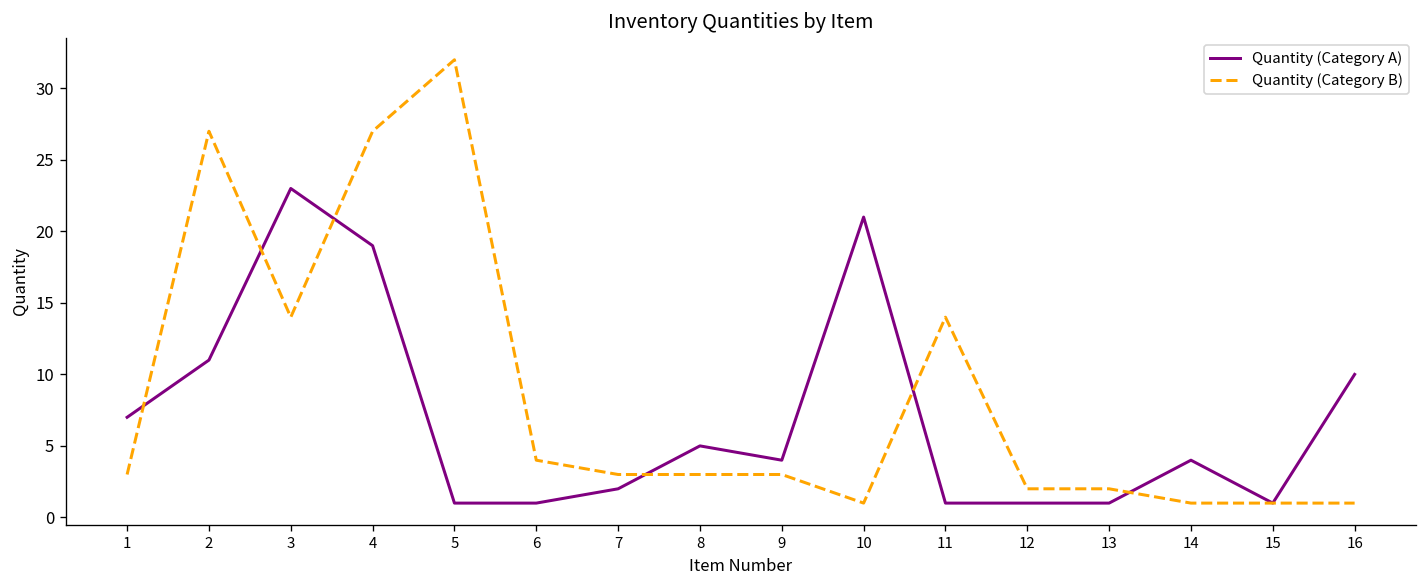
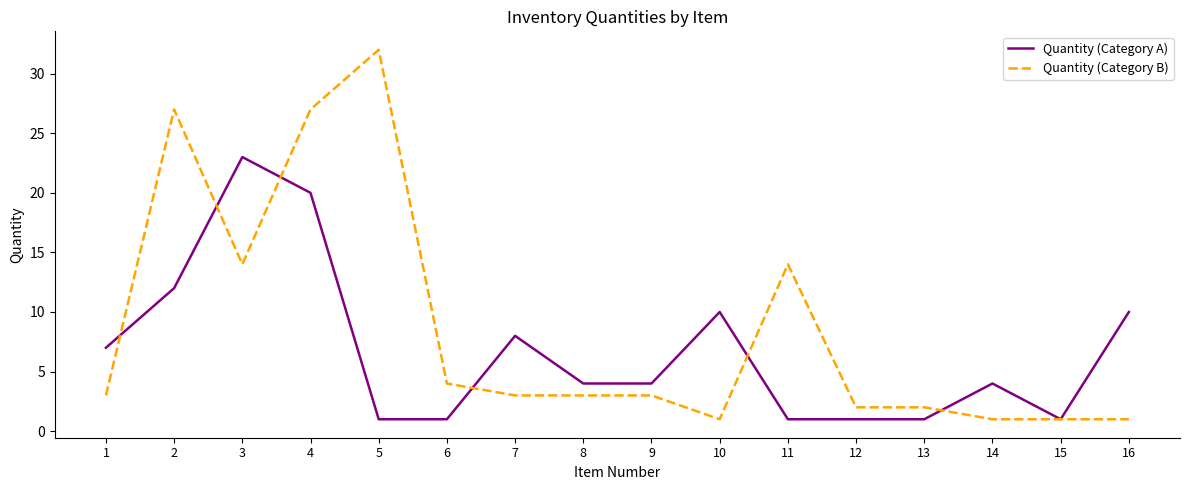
  {
    "Quantity (Category A)": {
      "1": 7,
-     "2": 11,
+     "2": 12,
      "3": 23,
-     "4": 19,
+     "4": 20,
      "5": 1,
      "6": 1,
-     "7": 2,
-     "8": 5,
+     "7": 8,
+     "8": 4,
      "9": 4,
-     "10": 21,
+     "10": 10,
      "11": 1,
      "12": 1,
      "13": 1,
      "14": 4,
      "16": 10
    },
    "Quantity (Category B)": {
      "1": 3,
      "2": 27,
      "3": 14,
      "4": 27,
      "5": 32,
      "6": 4,
      "7": 3,
      "8": 3,
      "9": 3,
      "10": 1,
      "11": 14,
      "12": 2,
      "13": 2,
      "14": 1,
      "16": 1
    }
  }
